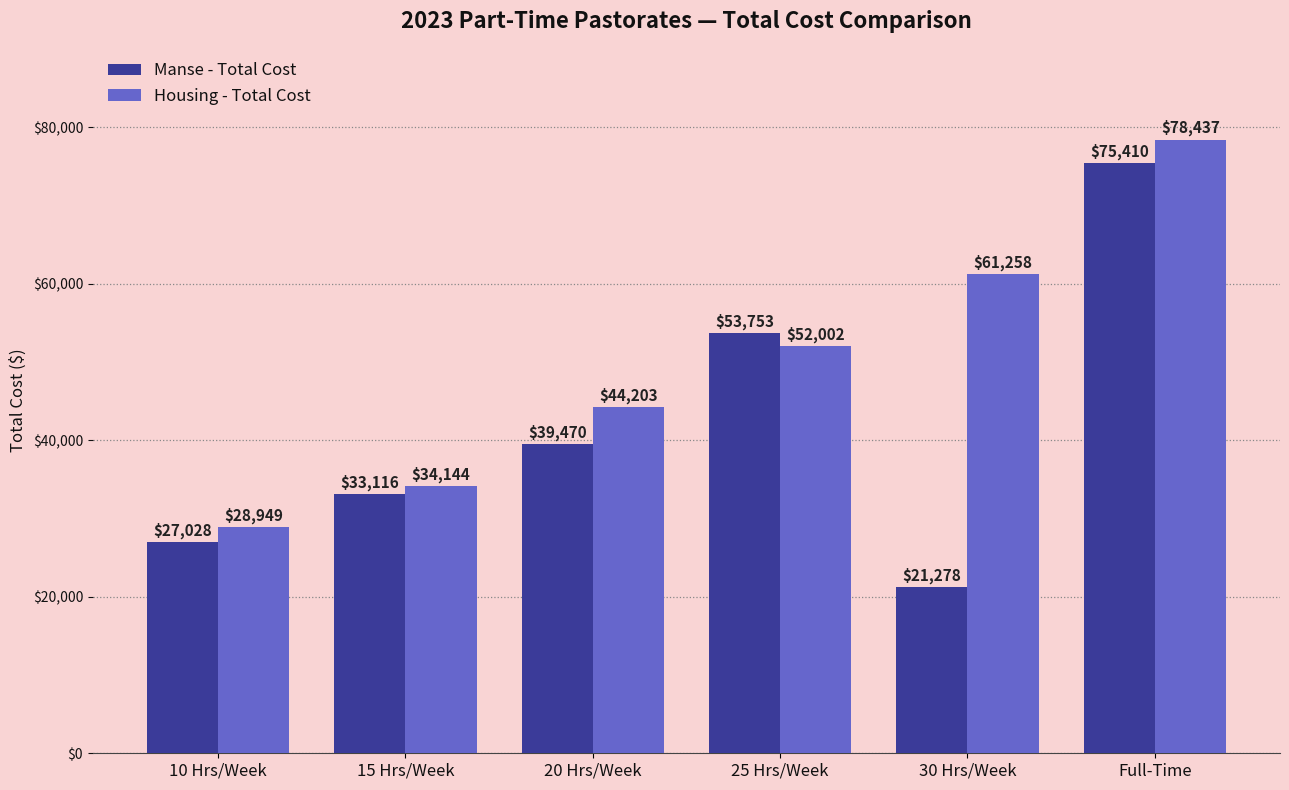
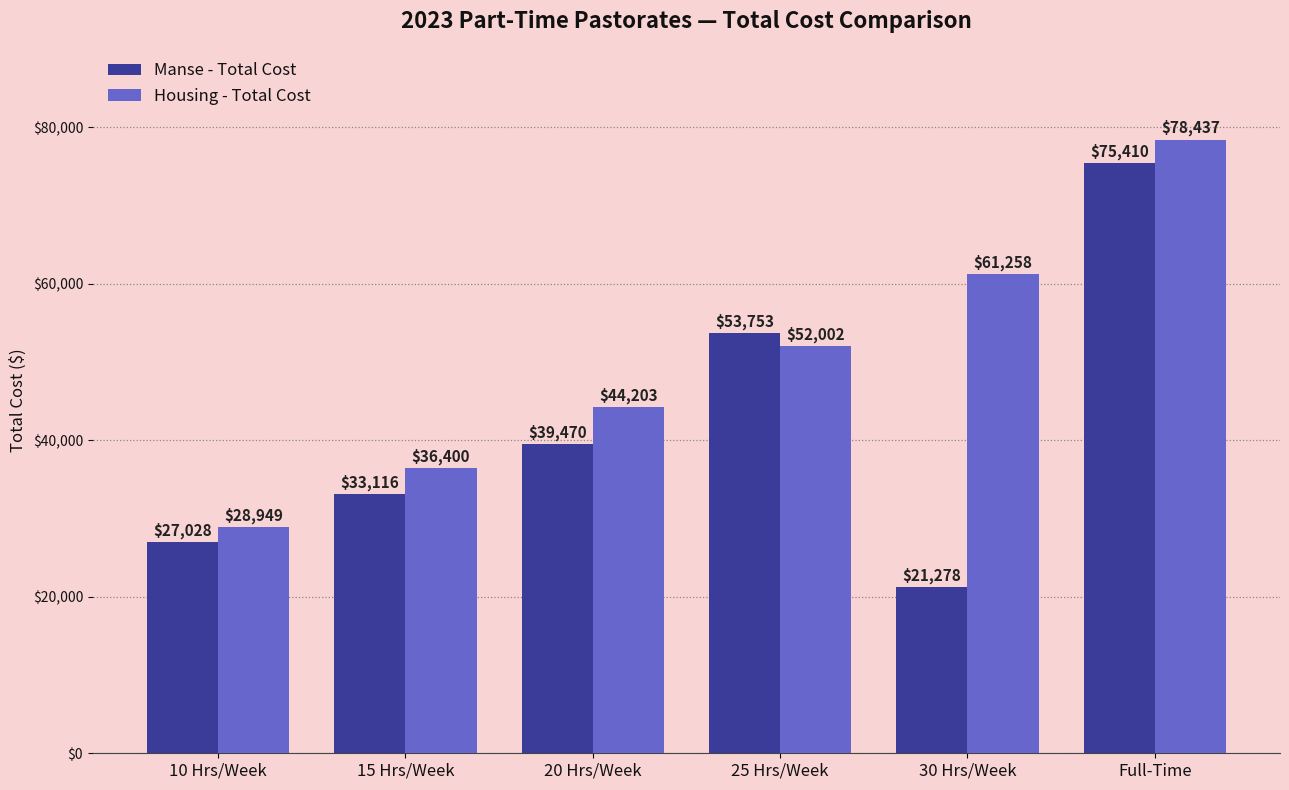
  {
    "Manse - Total Cost": {
      "10 Hrs/Week": "$27,028",
      "20 Hrs/Week": "$39,470",
      "25 Hrs/Week": "$53,753",
      "30 Hrs/Week": "$21,278",
      "Full-Time": "$75,410"
    },
    "Housing - Total Cost": {
      "10 Hrs/Week": "$28,949",
-     "15 Hrs/Week": "$34,144",
+     "15 Hrs/Week": "$36,400",
      "20 Hrs/Week": "$44,203",
      "25 Hrs/Week": "$52,002",
      "30 Hrs/Week": "$61,258",
      "Full-Time": "$78,437"
    }
  }
